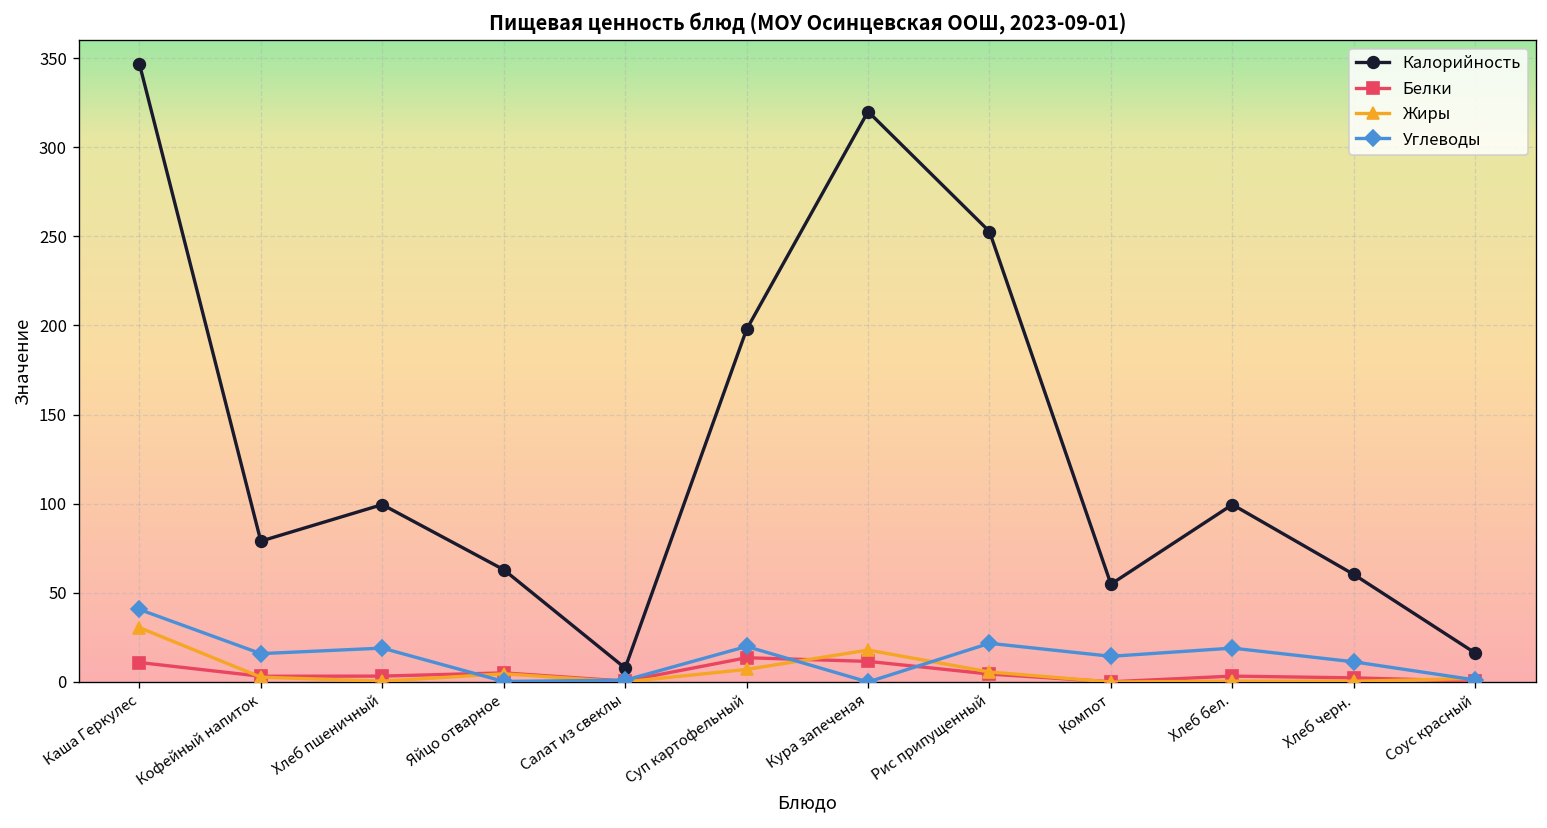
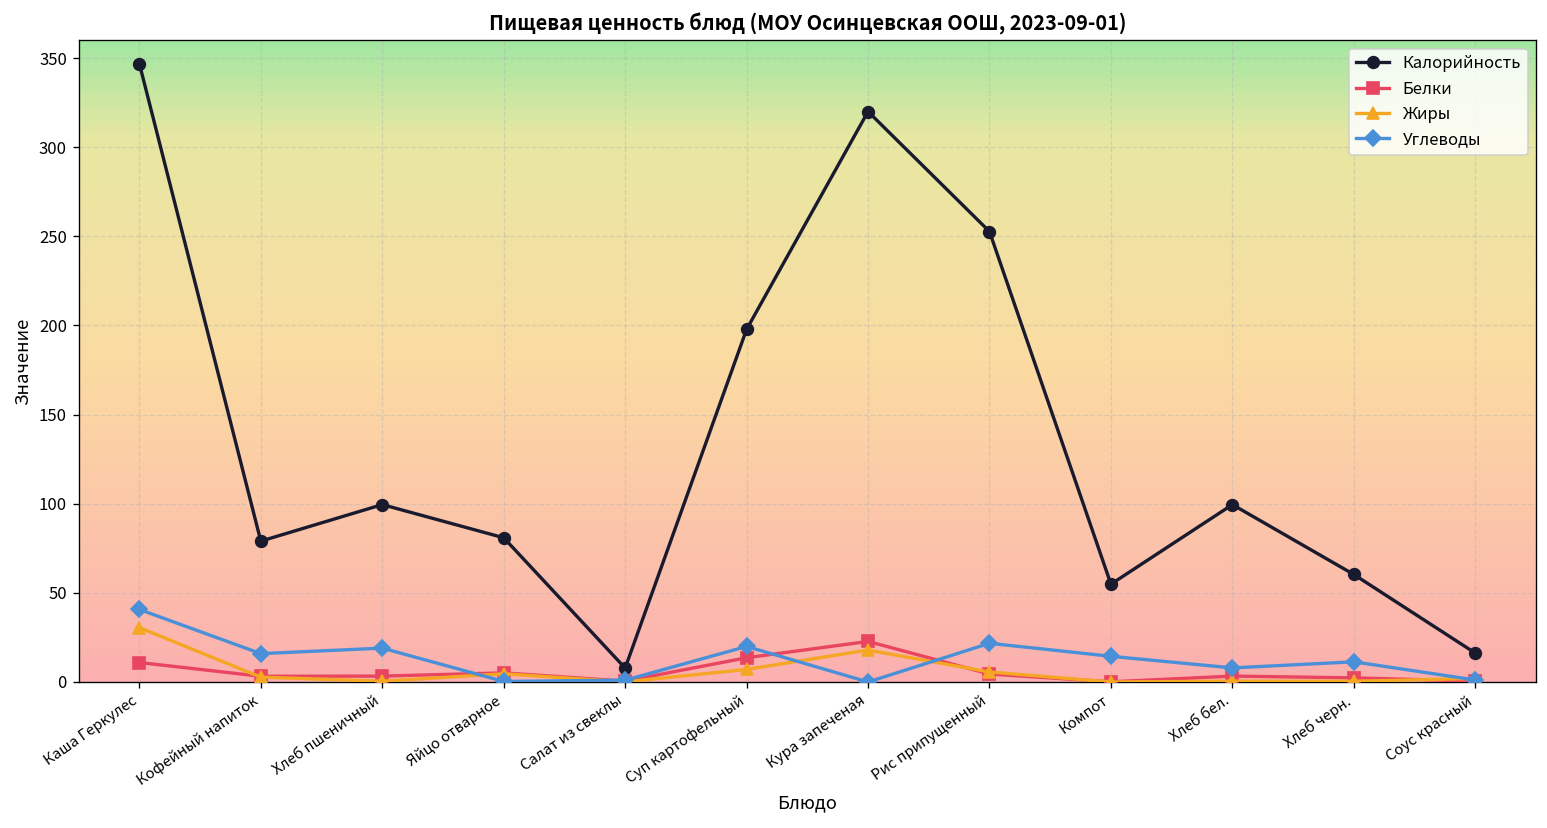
  {
    "Калорийность": {
      "Каша Геркулес": 347,
      "Кофейный напиток": 79,
      "Хлеб пшеничный": 100,
-     "Яйцо отварное": 63,
+     "Яйцо отварное": 81,
      "Салат из свеклы": 8,
      "Суп картофельный": 198,
      "Кура запеченая": 320,
      "Рис припущенный": 253,
      "Компот": 55,
      "Хлеб бел.": 100,
      "Хлеб черн.": 60,
      "Соус красный": 16
    },
    "Белки": {
      "Каша Геркулес": 11,
      "Хлеб пшеничный": 3,
      "Суп картофельный": 14,
-     "Кура запеченая": 12,
+     "Кура запеченая": 23,
      "Хлеб бел.": 3,
      "Хлеб черн.": 2
    },
    "Жиры": {
      "Каша Геркулес": 31,
      "Хлеб пшеничный": 0,
      "Суп картофельный": 7,
      "Кура запеченая": 18,
      "Хлеб бел.": 0,
      "Хлеб черн.": 0
    },
    "Углеводы": {
      "Каша Геркулес": 41,
      "Кофейный напиток": 16,
      "Хлеб пшеничный": 19,
      "Яйцо отварное": 0,
      "Суп картофельный": 20,
      "Кура запеченая": 0,
      "Рис припущенный": 22,
      "Компот": 14,
-     "Хлеб бел.": 19,
+     "Хлеб бел.": 8,
      "Хлеб черн.": 11
    }
  }
